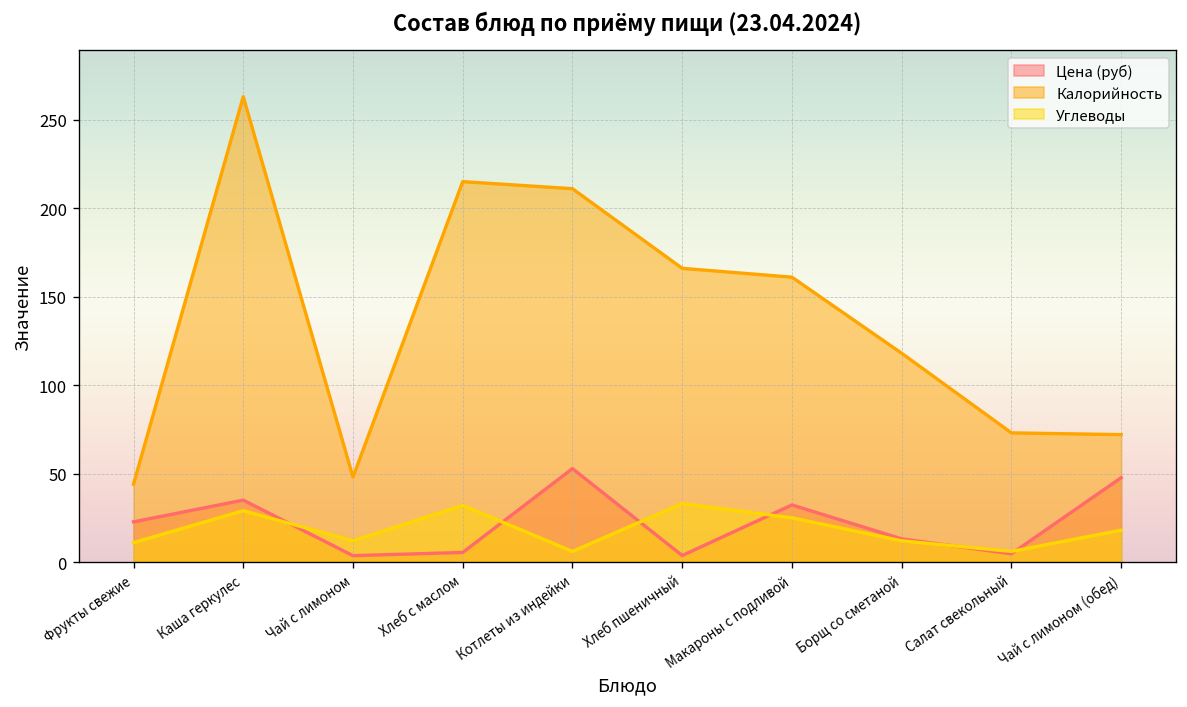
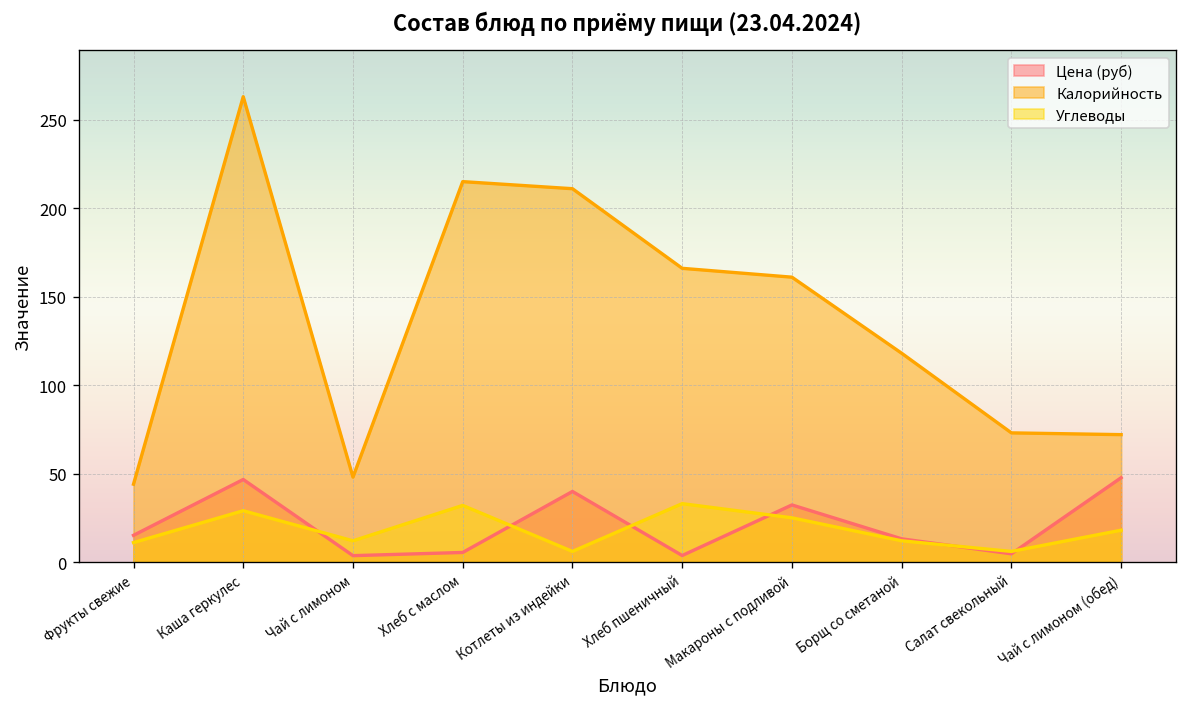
  {
    "Цена (руб)": {
-     "Фрукты свежие": 23,
-     "Каша геркулес": 35,
+     "Фрукты свежие": 15,
+     "Каша геркулес": 47,
      "Чай с лимоном": 4,
      "Хлеб с маслом": 5,
-     "Котлеты из индейки": 53,
+     "Котлеты из индейки": 40,
      "Хлеб пшеничный": 4,
      "Макароны с подливой": 32,
      "Чай с лимоном (обед)": 48
    }
  }
